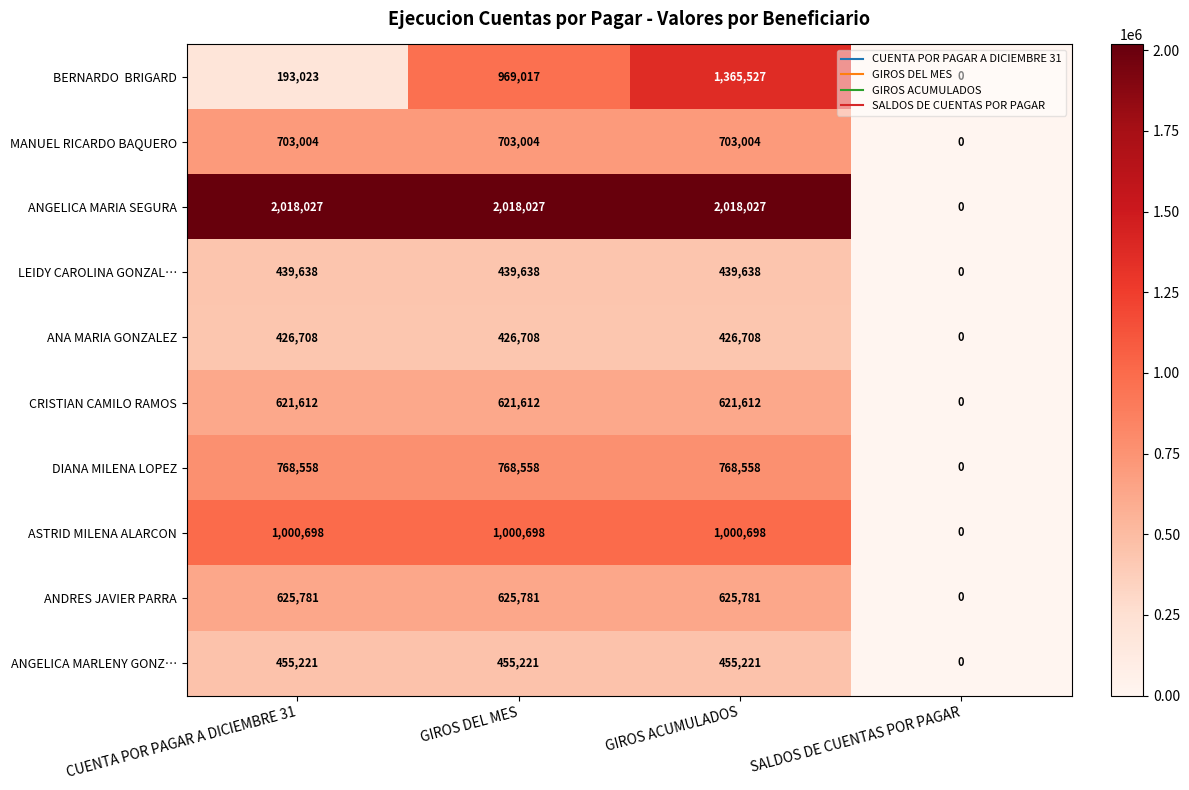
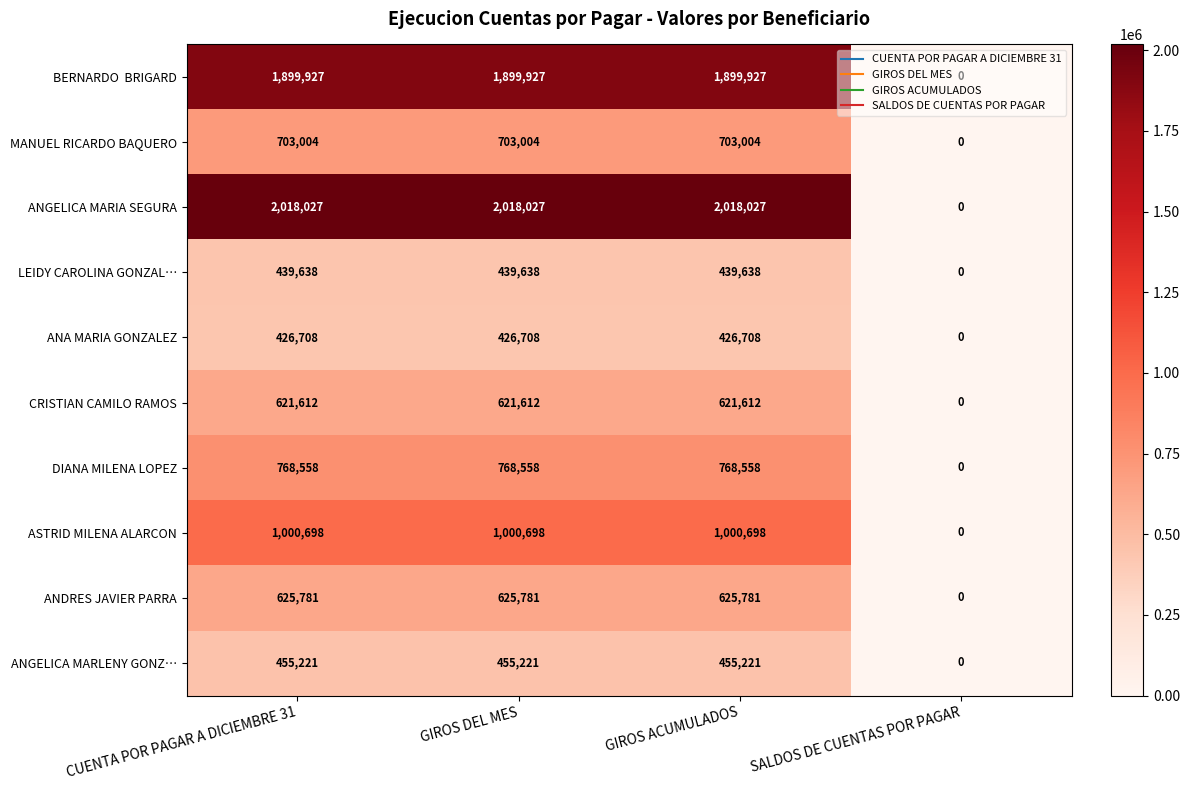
  {
    "BERNARDO BRIGARD": {
-     "CUENTA POR PAGAR A DICIEMBRE 31": "193,023",
-     "GIROS DEL MES": "969,017",
-     "GIROS ACUMULADOS": "1,365,527"
+     "CUENTA POR PAGAR A DICIEMBRE 31": "1,899,927",
+     "GIROS DEL MES": "1,899,927",
+     "GIROS ACUMULADOS": "1,899,927"
    },
    "MANUEL RICARDO BAQUERO": {
      "CUENTA POR PAGAR A DICIEMBRE 31": "703,004",
      "GIROS DEL MES": "703,004",
      "GIROS ACUMULADOS": "703,004",
      "SALDOS DE CUENTAS POR PAGAR": "0"
    },
    "ANGELICA MARIA SEGURA": {
      "CUENTA POR PAGAR A DICIEMBRE 31": "2,018,027",
      "GIROS DEL MES": "2,018,027",
      "GIROS ACUMULADOS": "2,018,027",
      "SALDOS DE CUENTAS POR PAGAR": "0"
    },
    "LEIDY CAROLINA GONZAL…": {
      "CUENTA POR PAGAR A DICIEMBRE 31": "439,638",
      "GIROS DEL MES": "439,638",
      "GIROS ACUMULADOS": "439,638",
      "SALDOS DE CUENTAS POR PAGAR": "0"
    },
    "ANA MARIA GONZALEZ": {
      "CUENTA POR PAGAR A DICIEMBRE 31": "426,708",
      "GIROS DEL MES": "426,708",
      "GIROS ACUMULADOS": "426,708",
      "SALDOS DE CUENTAS POR PAGAR": "0"
    },
    "CRISTIAN CAMILO RAMOS": {
      "CUENTA POR PAGAR A DICIEMBRE 31": "621,612",
      "GIROS DEL MES": "621,612",
      "GIROS ACUMULADOS": "621,612",
      "SALDOS DE CUENTAS POR PAGAR": "0"
    },
    "DIANA MILENA LOPEZ": {
      "CUENTA POR PAGAR A DICIEMBRE 31": "768,558",
      "GIROS DEL MES": "768,558",
      "GIROS ACUMULADOS": "768,558",
      "SALDOS DE CUENTAS POR PAGAR": "0"
    },
    "ASTRID MILENA ALARCON": {
      "CUENTA POR PAGAR A DICIEMBRE 31": "1,000,698",
      "GIROS DEL MES": "1,000,698",
      "GIROS ACUMULADOS": "1,000,698",
      "SALDOS DE CUENTAS POR PAGAR": "0"
    },
    "ANDRES JAVIER PARRA": {
      "CUENTA POR PAGAR A DICIEMBRE 31": "625,781",
      "GIROS DEL MES": "625,781",
      "GIROS ACUMULADOS": "625,781",
      "SALDOS DE CUENTAS POR PAGAR": "0"
    },
    "ANGELICA MARLENY GONZ…": {
      "CUENTA POR PAGAR A DICIEMBRE 31": "455,221",
      "GIROS DEL MES": "455,221",
      "GIROS ACUMULADOS": "455,221",
      "SALDOS DE CUENTAS POR PAGAR": "0"
    }
  }
